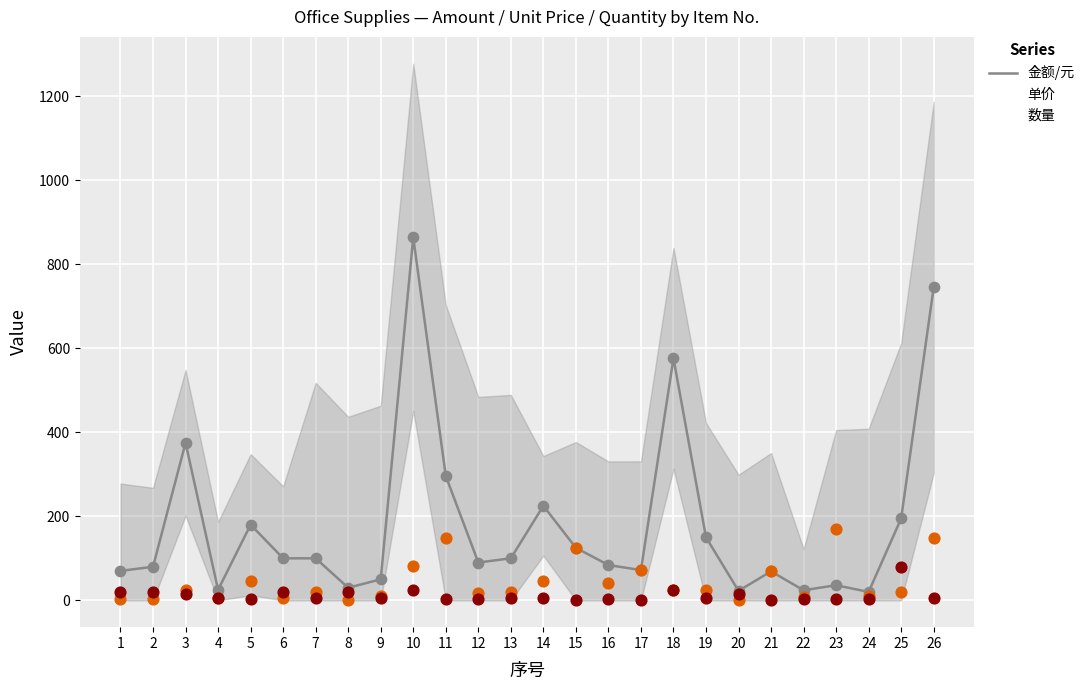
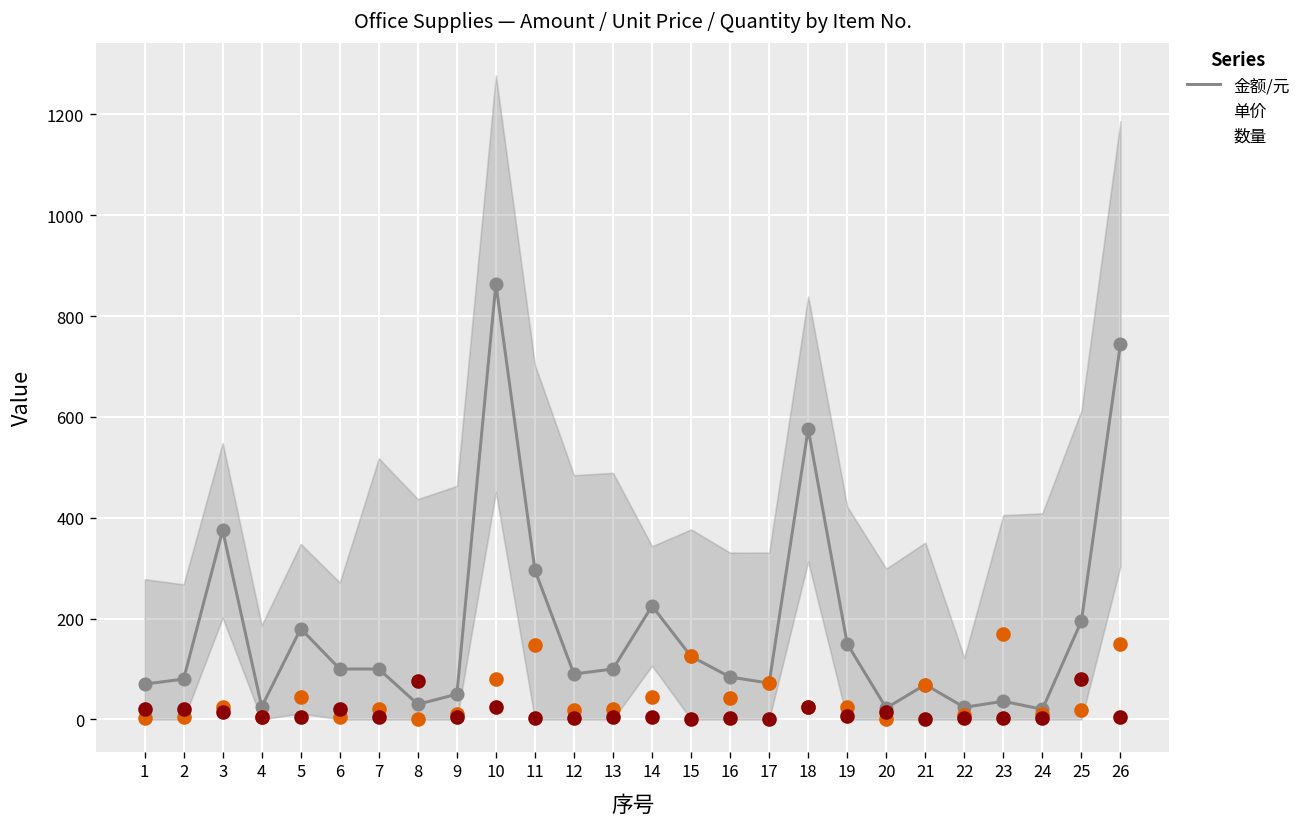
  {
    "单价": {
      "1": 0,
      "2": 0,
      "3": 30,
      "5": 50,
      "6": 10,
      "7": 20,
      "8": 0,
      "10": 80,
      "11": 150,
      "12": 20,
      "13": 20,
      "14": 50,
      "16": 40,
      "19": 30,
      "20": 0,
      "23": 170,
      "24": 10,
      "25": 20,
      "26": 150
    },
    "数量": {
      "1": 20,
      "2": 20,
      "3": 20,
      "5": 0,
      "6": 20,
      "7": 10,
-     "8": 20,
+     "8": 80,
      "10": 20,
      "11": 0,
      "12": 0,
      "13": 10,
      "14": 10,
      "15": 0,
      "16": 0,
      "17": 0,
      "19": 10,
      "20": 20,
      "21": 0,
      "23": 0,
      "24": 0,
      "25": 80,
      "26": 10
    }
  }
